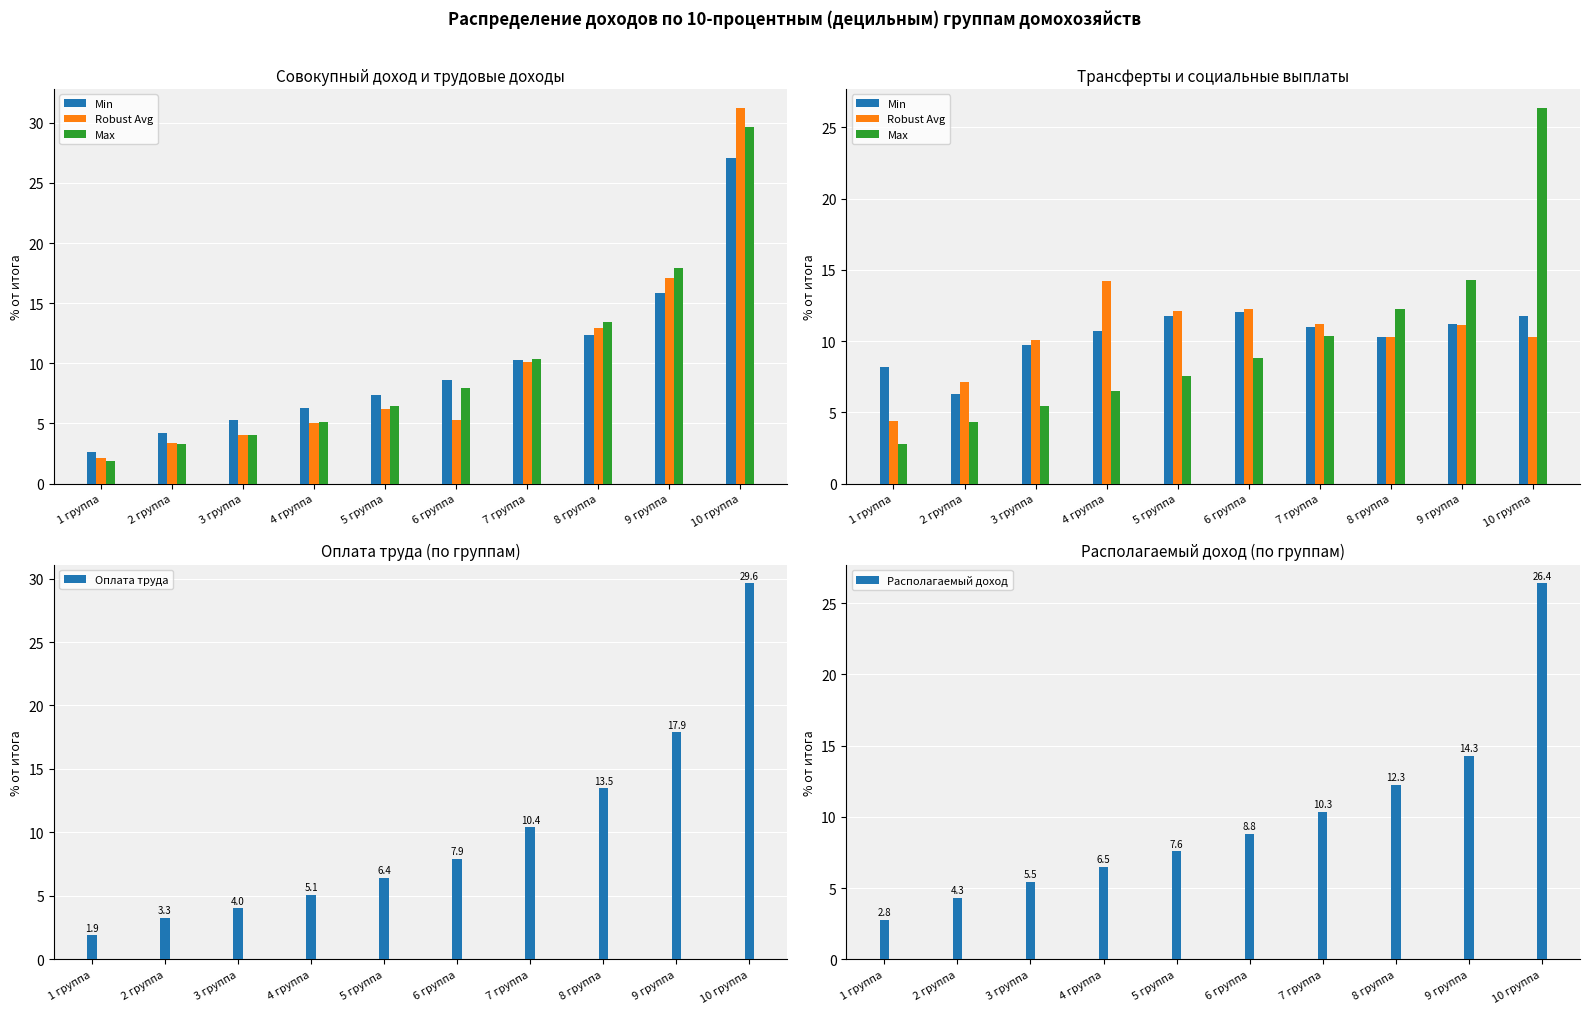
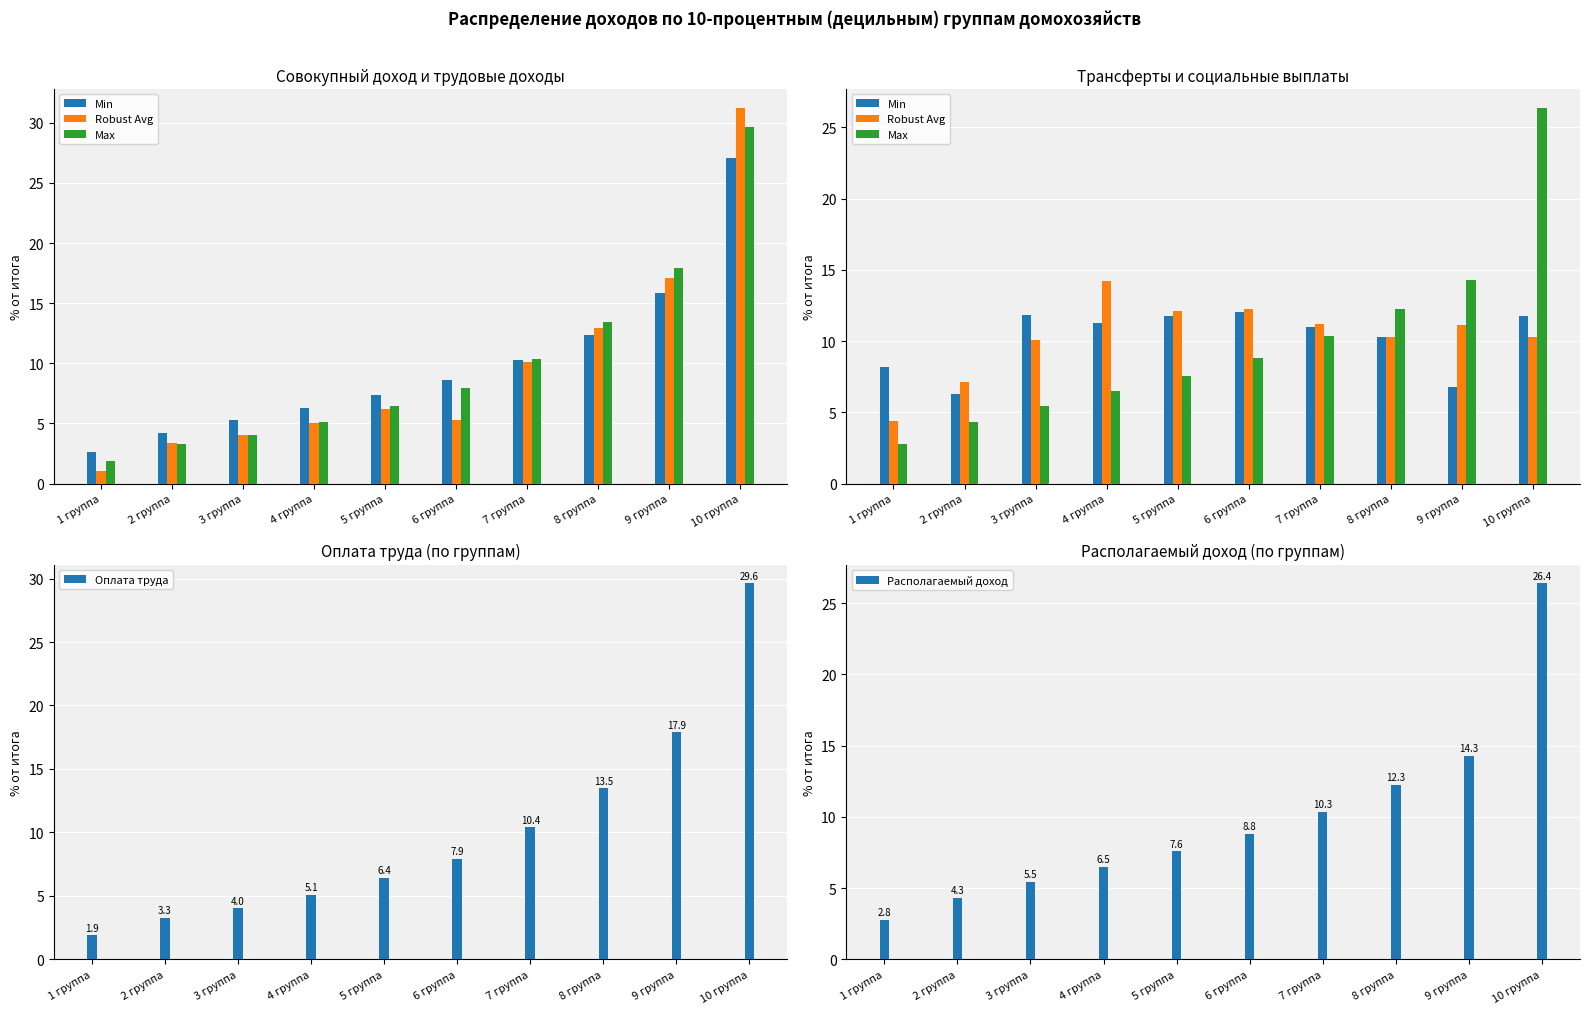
  {
    "Совокупный доход и трудовые доходы": {
      "Min": {
        "1 группа": 2.6,
        "2 группа": 4.2,
        "3 группа": 5.3,
        "4 группа": 6.3,
        "5 группа": 7.4,
        "6 группа": 8.7,
        "7 группа": 10.3,
        "8 группа": 12.4,
        "9 группа": 15.9,
        "10 группа": 27.1
      },
      "Robust Avg": {
-       "1 группа": 2.2,
+       "1 группа": 1.1,
        "2 группа": 3.4,
        "3 группа": 4.0,
        "4 группа": 5.1,
        "5 группа": 6.2,
        "6 группа": 5.3,
        "7 группа": 10.1,
        "8 группа": 13.0,
        "9 группа": 17.1,
        "10 группа": 31.3
      },
      "Max": {
        "1 группа": 1.9,
        "2 группа": 3.3,
        "3 группа": 4.0,
        "4 группа": 5.1,
        "5 группа": 6.4,
        "6 группа": 7.9,
        "7 группа": 10.4,
        "8 группа": 13.5,
        "9 группа": 17.9,
        "10 группа": 29.6
      }
    },
    "Трансферты и социальные выплаты": {
      "Min": {
        "1 группа": 8.2,
        "2 группа": 6.3,
-       "3 группа": 9.8,
-       "4 группа": 10.7,
+       "3 группа": 11.9,
+       "4 группа": 11.3,
        "5 группа": 11.8,
        "6 группа": 12.0,
        "7 группа": 11.0,
        "8 группа": 10.3,
-       "9 группа": 11.2,
+       "9 группа": 6.8,
        "10 группа": 11.8
      },
      "Robust Avg": {
        "1 группа": 4.4,
        "2 группа": 7.1,
        "3 группа": 10.1,
        "4 группа": 14.2,
        "5 группа": 12.1,
        "6 группа": 12.3,
        "7 группа": 11.2,
        "8 группа": 10.3,
        "9 группа": 11.1,
        "10 группа": 10.3
      },
      "Max": {
        "1 группа": 2.8,
        "2 группа": 4.3,
        "3 группа": 5.5,
        "4 группа": 6.5,
        "5 группа": 7.6,
        "6 группа": 8.8,
        "7 группа": 10.3,
        "8 группа": 12.3,
        "9 группа": 14.3,
        "10 группа": 26.4
      }
    },
    "Оплата труда (по группам)": {
      "1 группа": 1.9,
      "2 группа": 3.3,
      "3 группа": 4.0,
      "4 группа": 5.1,
      "5 группа": 6.4,
      "6 группа": 7.9,
      "7 группа": 10.4,
      "8 группа": 13.5,
      "9 группа": 17.9,
      "10 группа": 29.6
    },
    "Располагаемый доход (по группам)": {
      "1 группа": 2.8,
      "2 группа": 4.3,
      "3 группа": 5.5,
      "4 группа": 6.5,
      "5 группа": 7.6,
      "6 группа": 8.8,
      "7 группа": 10.3,
      "8 группа": 12.3,
      "9 группа": 14.3,
      "10 группа": 26.4
    }
  }
